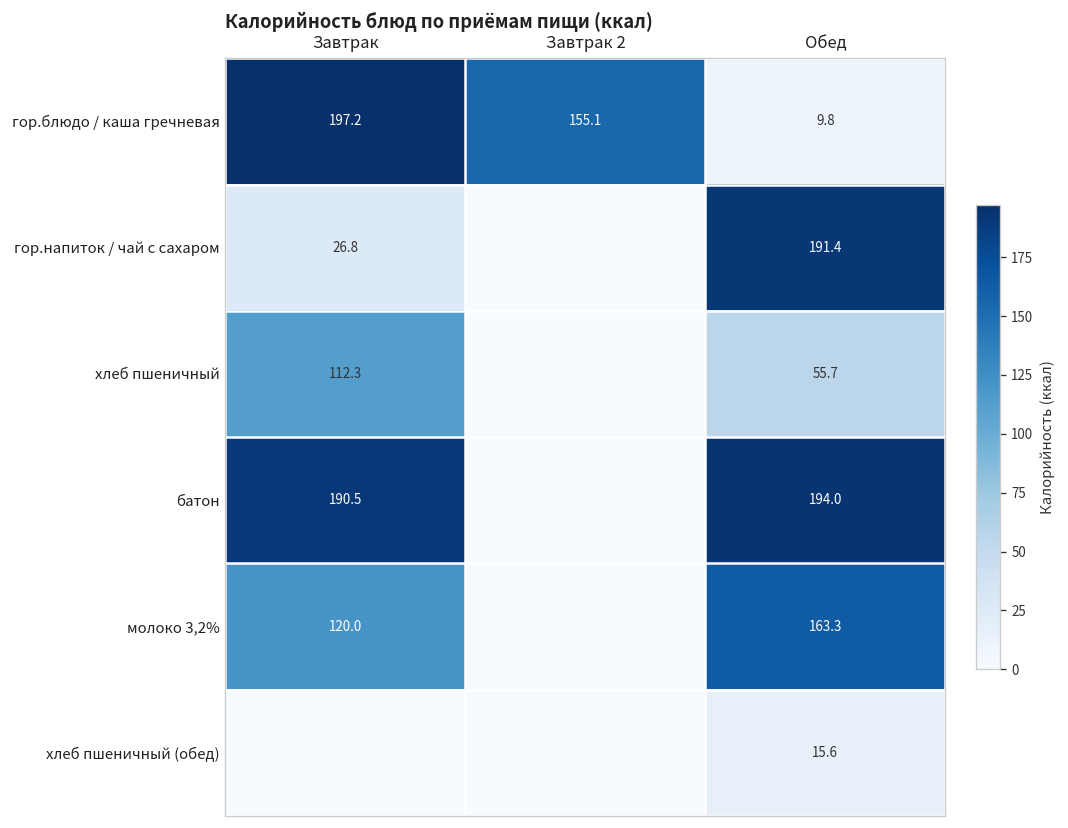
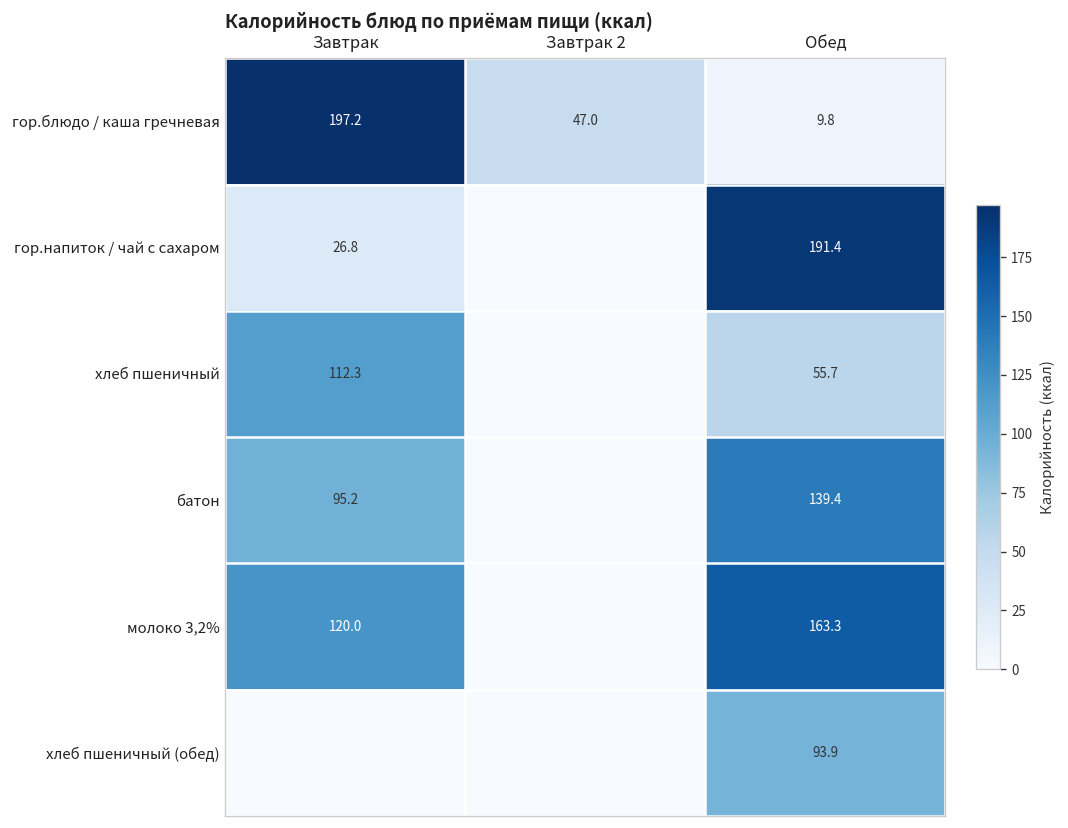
  {
    "гор.блюдо / каша гречневая": {
      "Завтрак": 197.2,
-     "Завтрак 2": 155.1,
+     "Завтрак 2": 47.0,
      "Обед": 9.8
    },
    "гор.напиток / чай с сахаром": {
      "Завтрак": 26.8,
      "Обед": 191.4
    },
    "хлеб пшеничный": {
      "Завтрак": 112.3,
      "Обед": 55.7
    },
    "батон": {
-     "Завтрак": 190.5,
-     "Обед": 194.0
+     "Завтрак": 95.2,
+     "Обед": 139.4
    },
    "молоко 3,2%": {
      "Завтрак": 120.0,
      "Обед": 163.3
    },
    "хлеб пшеничный (обед)": {
-     "Обед": 15.6
+     "Обед": 93.9
    }
  }
